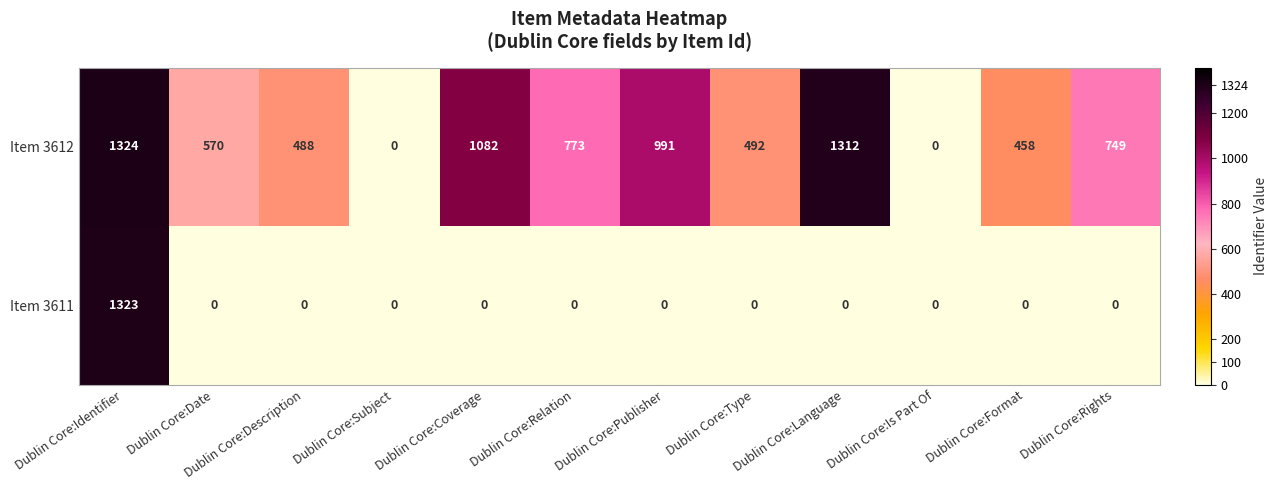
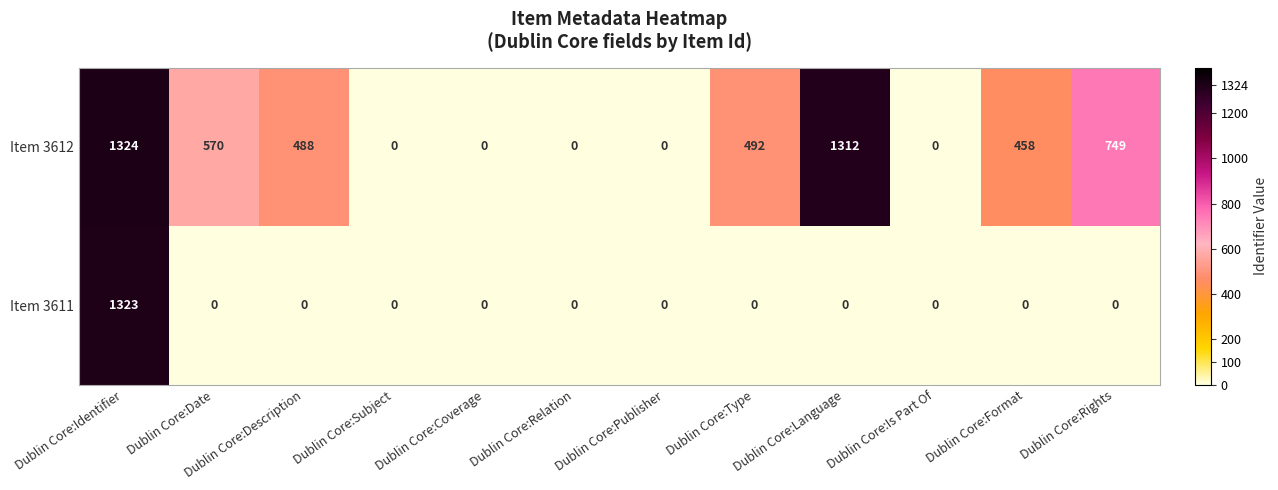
  {
    "Item 3612": {
      "Dublin Core:Identifier": 1324,
      "Dublin Core:Date": 570,
      "Dublin Core:Description": 488,
      "Dublin Core:Subject": 0,
-     "Dublin Core:Coverage": 1082,
-     "Dublin Core:Relation": 773,
-     "Dublin Core:Publisher": 991,
+     "Dublin Core:Coverage": 0,
+     "Dublin Core:Relation": 0,
+     "Dublin Core:Publisher": 0,
      "Dublin Core:Type": 492,
      "Dublin Core:Language": 1312,
      "Dublin Core:Is Part Of": 0,
      "Dublin Core:Format": 458,
      "Dublin Core:Rights": 749
    },
    "Item 3611": {
      "Dublin Core:Identifier": 1323,
      "Dublin Core:Date": 0,
      "Dublin Core:Description": 0,
      "Dublin Core:Subject": 0,
      "Dublin Core:Coverage": 0,
      "Dublin Core:Relation": 0,
      "Dublin Core:Publisher": 0,
      "Dublin Core:Type": 0,
      "Dublin Core:Language": 0,
      "Dublin Core:Is Part Of": 0,
      "Dublin Core:Format": 0,
      "Dublin Core:Rights": 0
    }
  }
